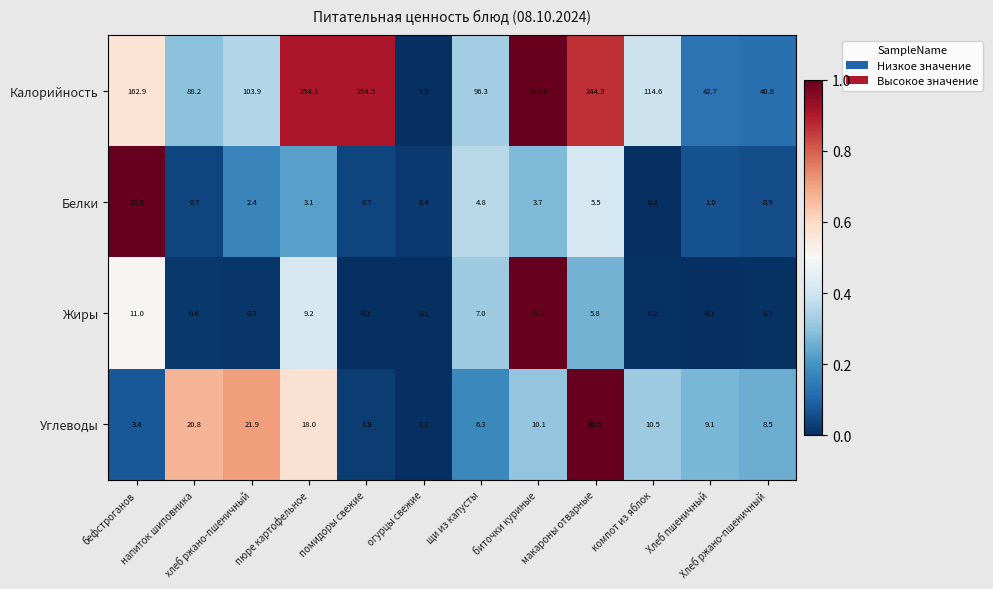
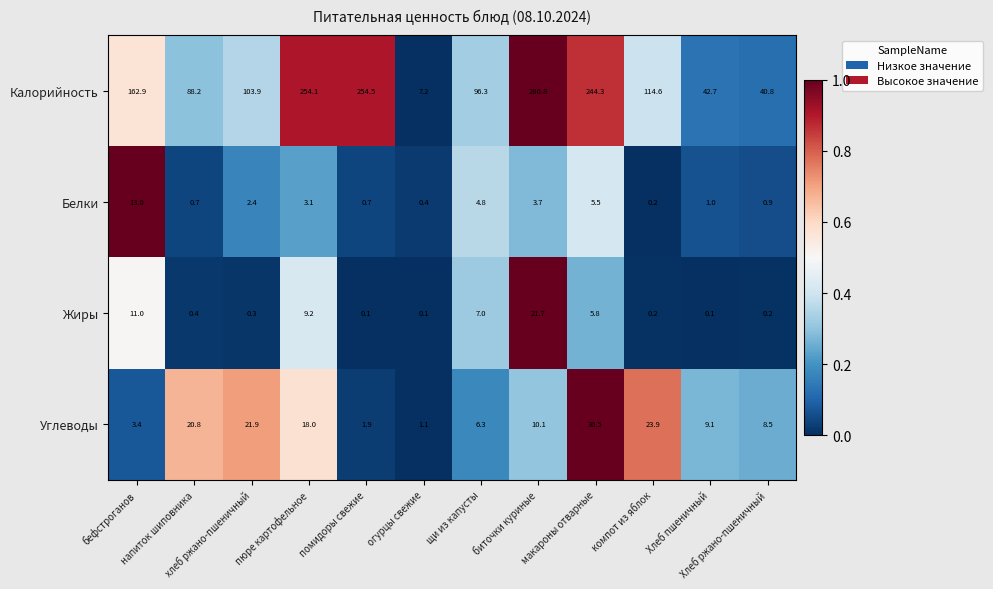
  {
    "Калорийность": {
      "бефстроганов": 162.9,
      "напиток шиповника": 88.2,
      "хлеб ржано-пшеничный": 103.9,
      "пюре картофельное": 254.1,
      "помидоры свежие": 254.5,
      "огурцы свежие": 7.2,
      "щи из капусты": 96.3,
      "биточки куриные": 280.8,
      "макароны отварные": 244.3,
      "компот из яблок": 114.6,
      "Хлеб пшеничный": 42.7,
      "Хлеб ржано-пшеничный": 40.8
    },
    "Белки": {
      "бефстроганов": 13.0,
      "напиток шиповника": 0.7,
      "хлеб ржано-пшеничный": 2.4,
      "пюре картофельное": 3.1,
      "помидоры свежие": 0.7,
      "огурцы свежие": 0.4,
      "щи из капусты": 4.8,
      "биточки куриные": 3.7,
      "макароны отварные": 5.5,
      "компот из яблок": 0.2,
      "Хлеб пшеничный": 1.0,
      "Хлеб ржано-пшеничный": 0.9
    },
    "Жиры": {
      "бефстроганов": 11.0,
      "напиток шиповника": 0.4,
      "хлеб ржано-пшеничный": 0.3,
      "пюре картофельное": 9.2,
      "помидоры свежие": 0.1,
      "огурцы свежие": 0.1,
      "щи из капусты": 7.0,
      "биточки куриные": 21.7,
      "макароны отварные": 5.8,
      "компот из яблок": 0.2,
      "Хлеб пшеничный": 0.1,
      "Хлеб ржано-пшеничный": 0.2
    },
    "Углеводы": {
      "бефстроганов": 3.4,
      "напиток шиповника": 20.8,
      "хлеб ржано-пшеничный": 21.9,
      "пюре картофельное": 18.0,
      "помидоры свежие": 1.9,
      "огурцы свежие": 1.1,
      "щи из капусты": 6.3,
      "биточки куриные": 10.1,
      "макароны отварные": 30.5,
-     "компот из яблок": 10.5,
+     "компот из яблок": 23.9,
      "Хлеб пшеничный": 9.1,
      "Хлеб ржано-пшеничный": 8.5
    }
  }
